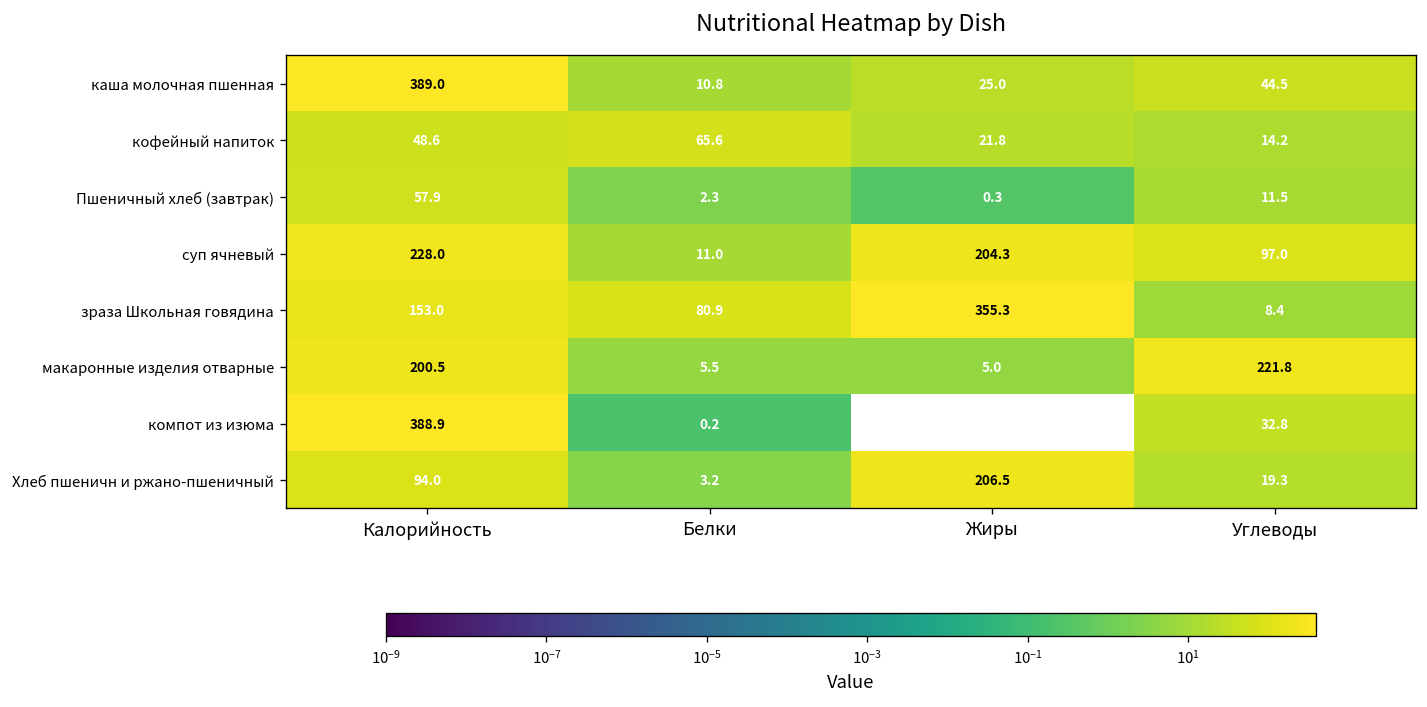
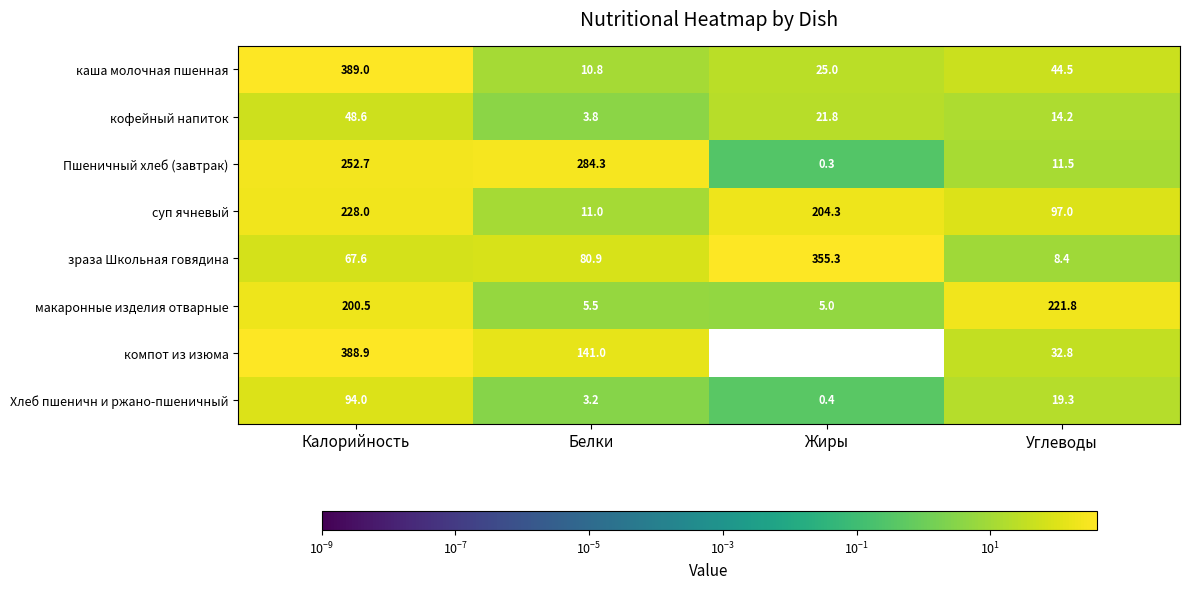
  {
    "каша молочная пшенная": {
      "Калорийность": 389.0,
      "Белки": 10.8,
      "Жиры": 25.0,
      "Углеводы": 44.5
    },
    "кофейный напиток": {
      "Калорийность": 48.6,
-     "Белки": 65.6,
+     "Белки": 3.8,
      "Жиры": 21.8,
      "Углеводы": 14.2
    },
    "Пшеничный хлеб (завтрак)": {
-     "Калорийность": 57.9,
-     "Белки": 2.3,
+     "Калорийность": 252.7,
+     "Белки": 284.3,
      "Жиры": 0.3,
      "Углеводы": 11.5
    },
    "суп ячневый": {
      "Калорийность": 228.0,
      "Белки": 11.0,
      "Жиры": 204.3,
      "Углеводы": 97.0
    },
    "зраза Школьная говядина": {
-     "Калорийность": 153.0,
+     "Калорийность": 67.6,
      "Белки": 80.9,
      "Жиры": 355.3,
      "Углеводы": 8.4
    },
    "макаронные изделия отварные": {
      "Калорийность": 200.5,
      "Белки": 5.5,
      "Жиры": 5.0,
      "Углеводы": 221.8
    },
    "компот из изюма": {
      "Калорийность": 388.9,
-     "Белки": 0.2,
+     "Белки": 141.0,
      "Углеводы": 32.8
    },
    "Хлеб пшеничн и ржано-пшеничный": {
      "Калорийность": 94.0,
      "Белки": 3.2,
-     "Жиры": 206.5,
+     "Жиры": 0.4,
      "Углеводы": 19.3
    }
  }
